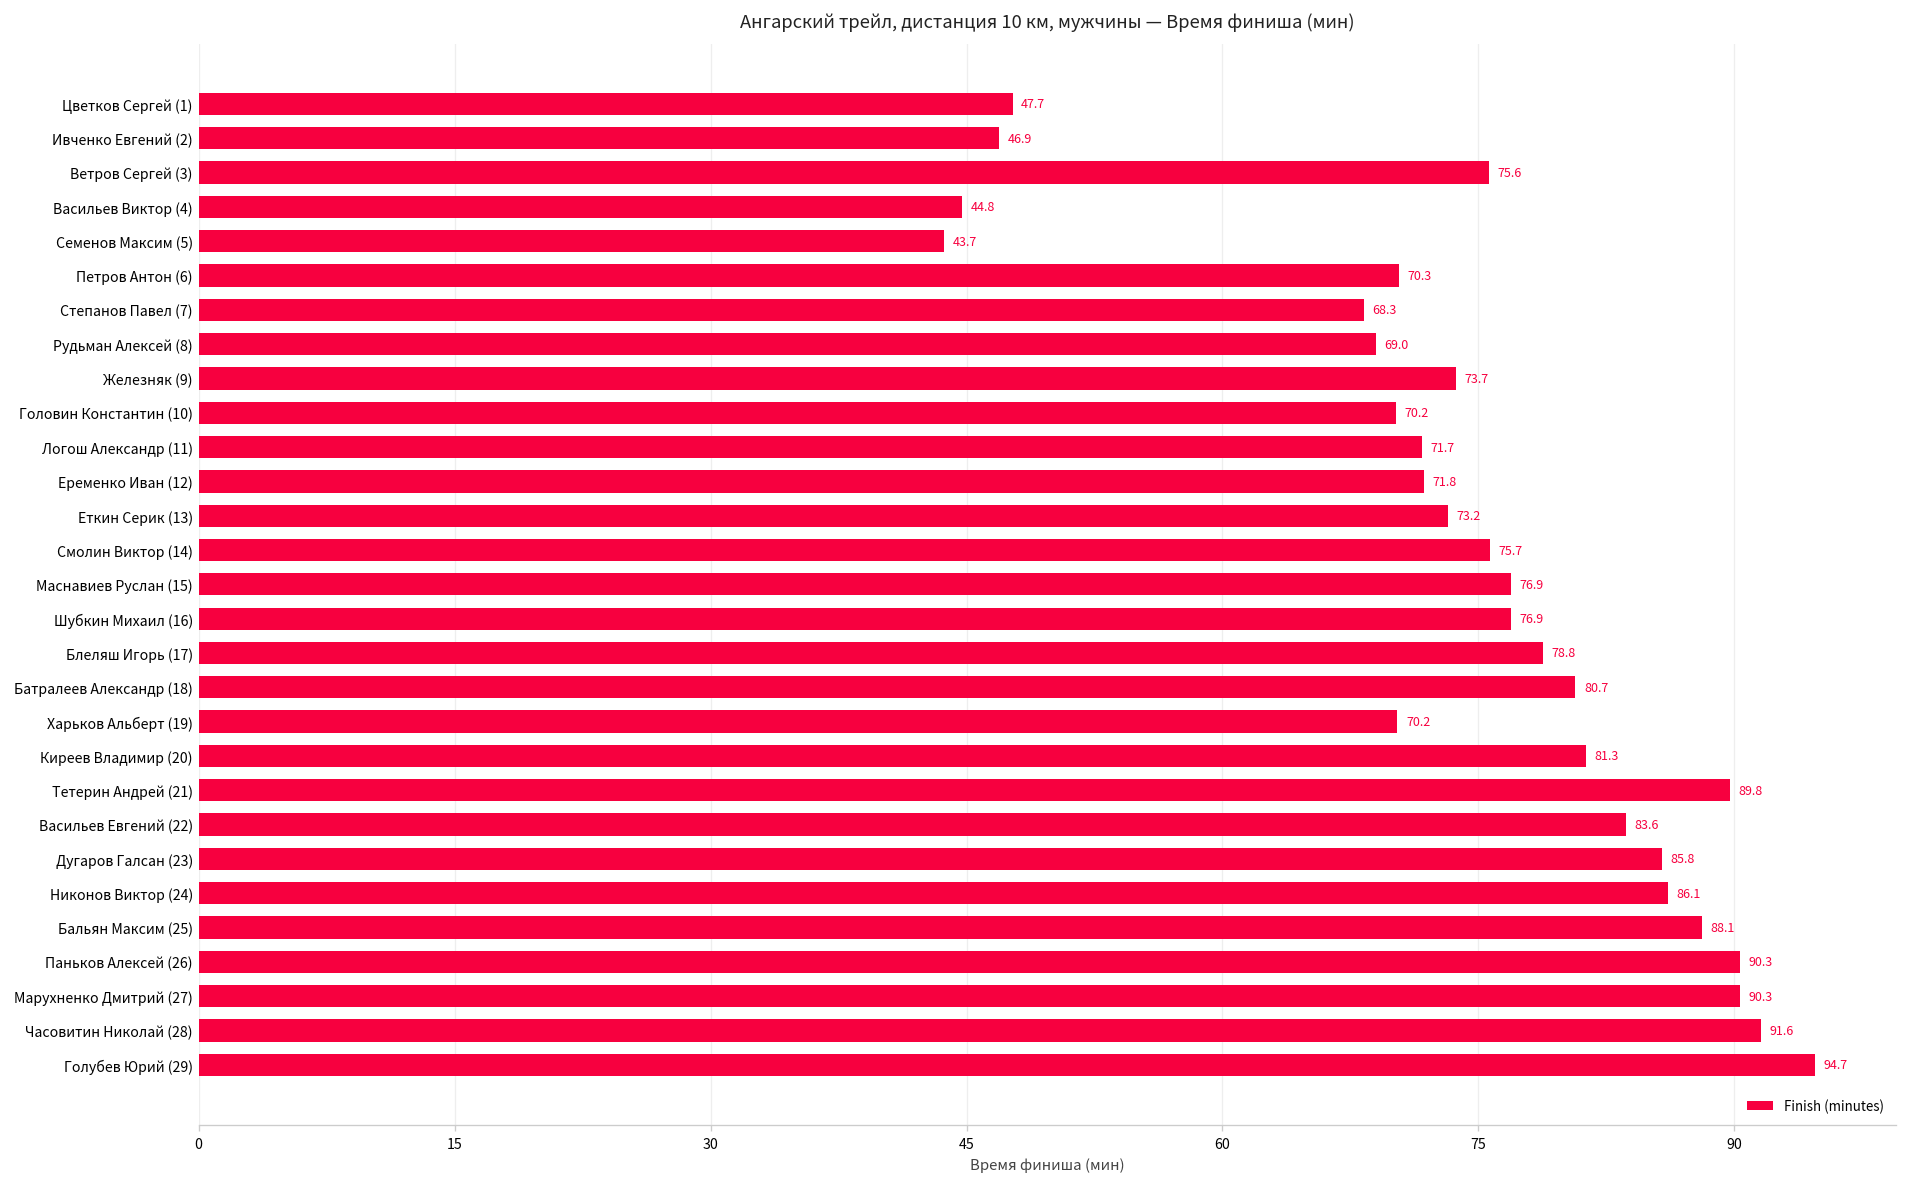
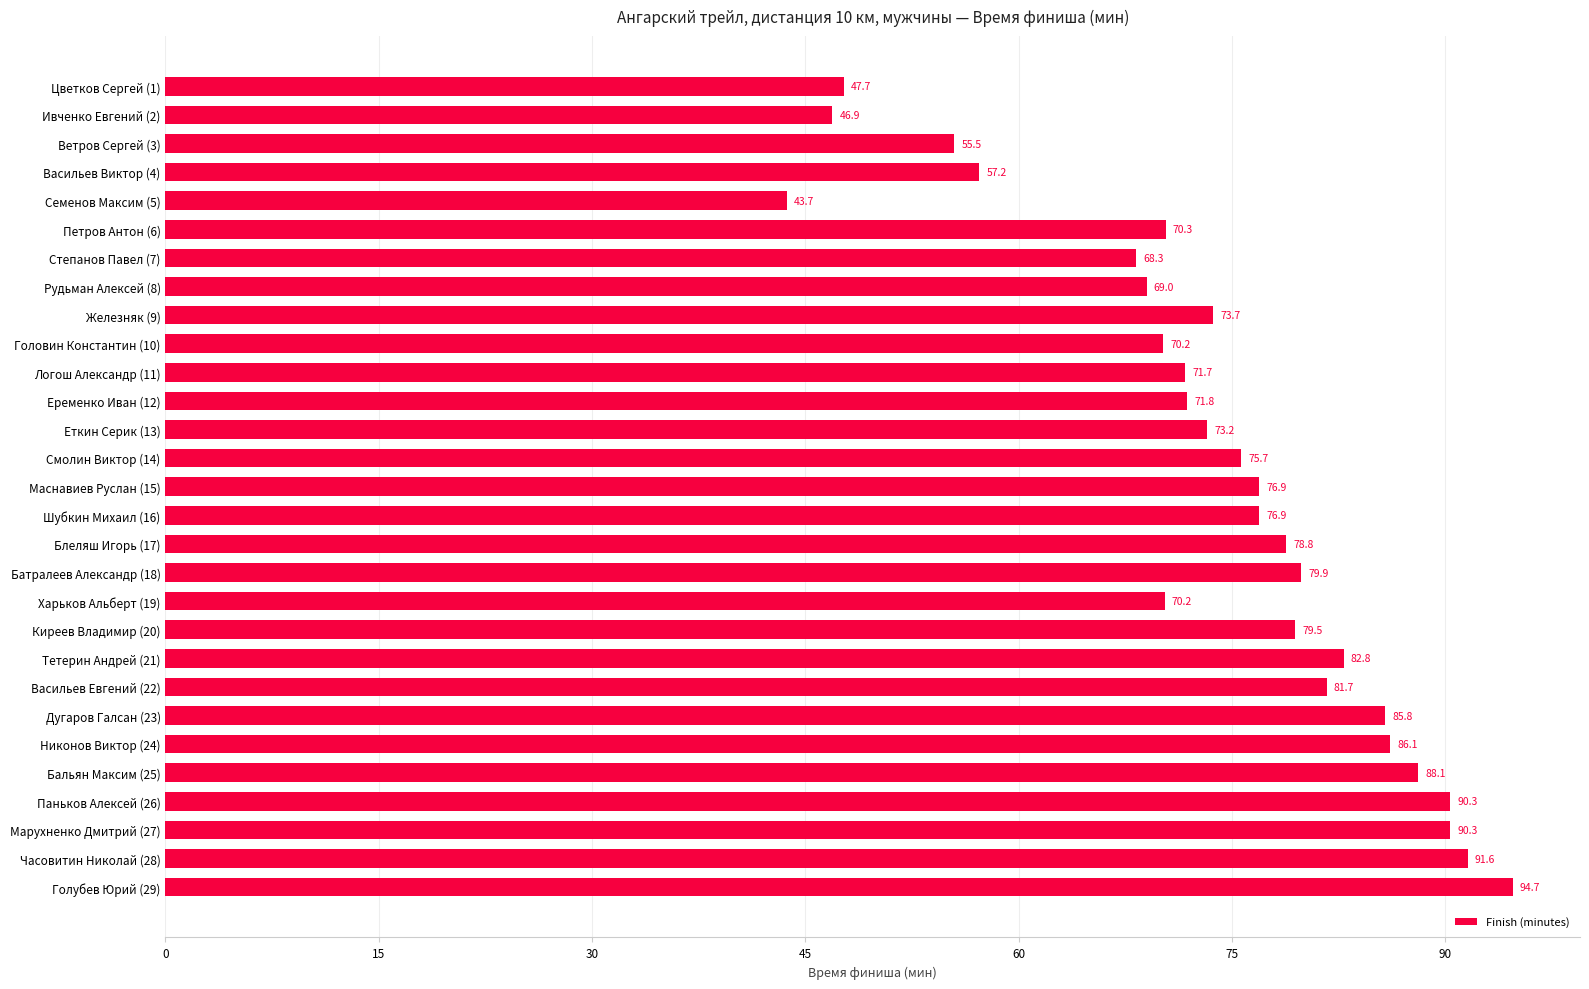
  {
    "Цветков Сергей (1)": 47.7,
    "Ивченко Евгений (2)": 46.9,
-   "Ветров Сергей (3)": 75.6,
-   "Васильев Виктор (4)": 44.8,
+   "Ветров Сергей (3)": 55.5,
+   "Васильев Виктор (4)": 57.2,
    "Семенов Максим (5)": 43.7,
    "Петров Антон (6)": 70.3,
    "Степанов Павел (7)": 68.3,
    "Рудьман Алексей (8)": 69.0,
    "Железняк (9)": 73.7,
    "Головин Константин (10)": 70.2,
    "Логош Александр (11)": 71.7,
    "Еременко Иван (12)": 71.8,
    "Еткин Серик (13)": 73.2,
    "Смолин Виктор (14)": 75.7,
    "Маснавиев Руслан (15)": 76.9,
    "Шубкин Михаил (16)": 76.9,
    "Блеляш Игорь (17)": 78.8,
-   "Батралеев Александр (18)": 80.7,
+   "Батралеев Александр (18)": 79.9,
    "Харьков Альберт (19)": 70.2,
-   "Киреев Владимир (20)": 81.3,
-   "Тетерин Андрей (21)": 89.8,
-   "Васильев Евгений (22)": 83.6,
+   "Киреев Владимир (20)": 79.5,
+   "Тетерин Андрей (21)": 82.8,
+   "Васильев Евгений (22)": 81.7,
    "Дугаров Галсан (23)": 85.8,
    "Никонов Виктор (24)": 86.1,
    "Бальян Максим (25)": 88.1,
    "Паньков Алексей (26)": 90.3,
    "Марухненко Дмитрий (27)": 90.3,
    "Часовитин Николай (28)": 91.6,
    "Голубев Юрий (29)": 94.7
  }
